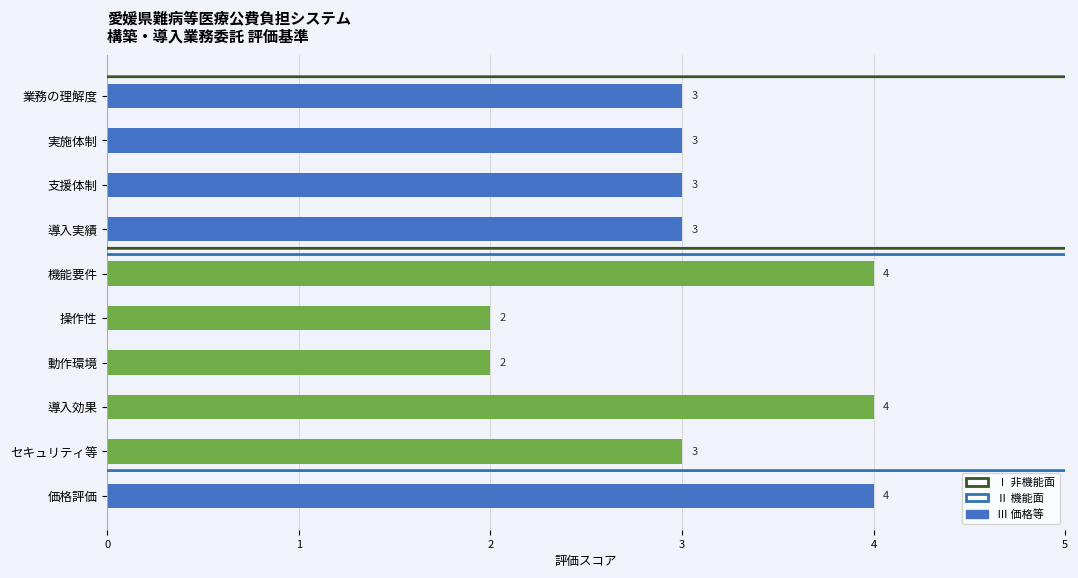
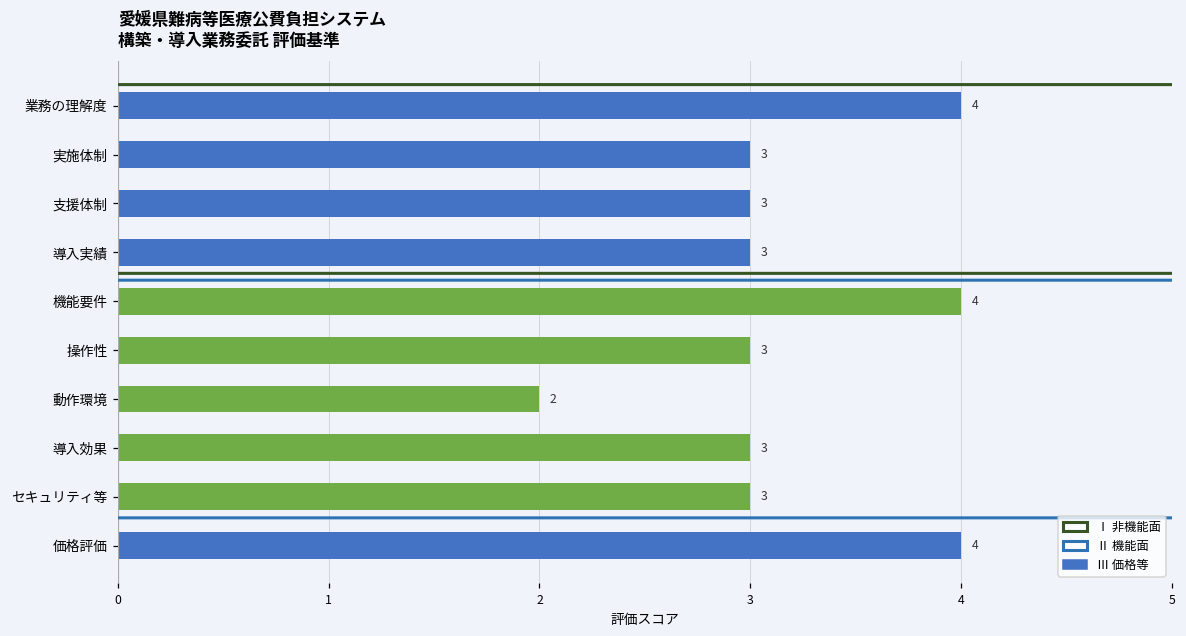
  {
-   "業務の理解度": 3,
+   "業務の理解度": 4,
    "実施体制": 3,
    "支援体制": 3,
    "導入実績": 3,
    "機能要件": 4,
-   "操作性": 2,
+   "操作性": 3,
    "動作環境": 2,
-   "導入効果": 4,
+   "導入効果": 3,
    "セキュリティ等": 3,
    "価格評価": 4
  }
